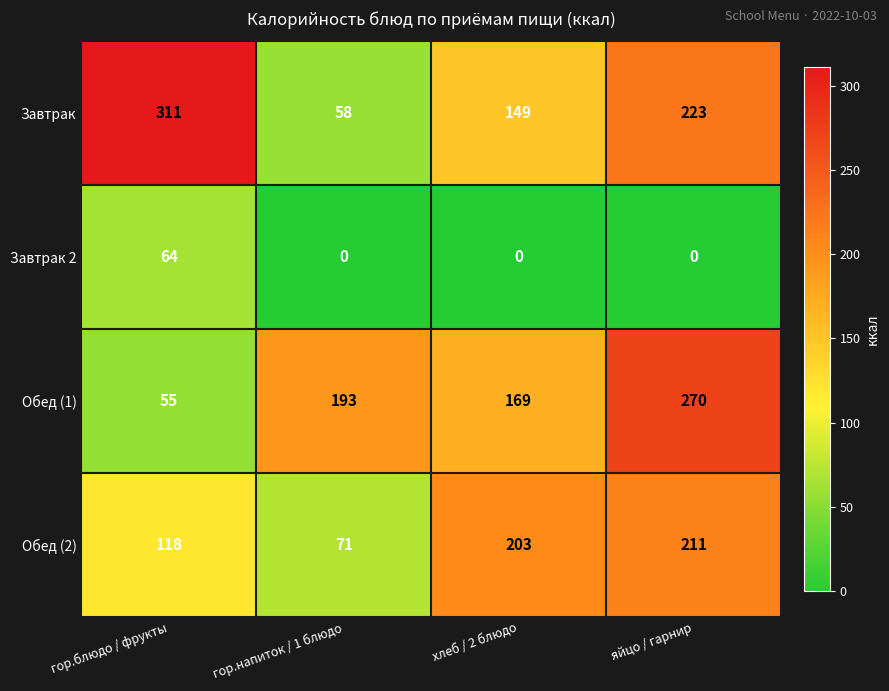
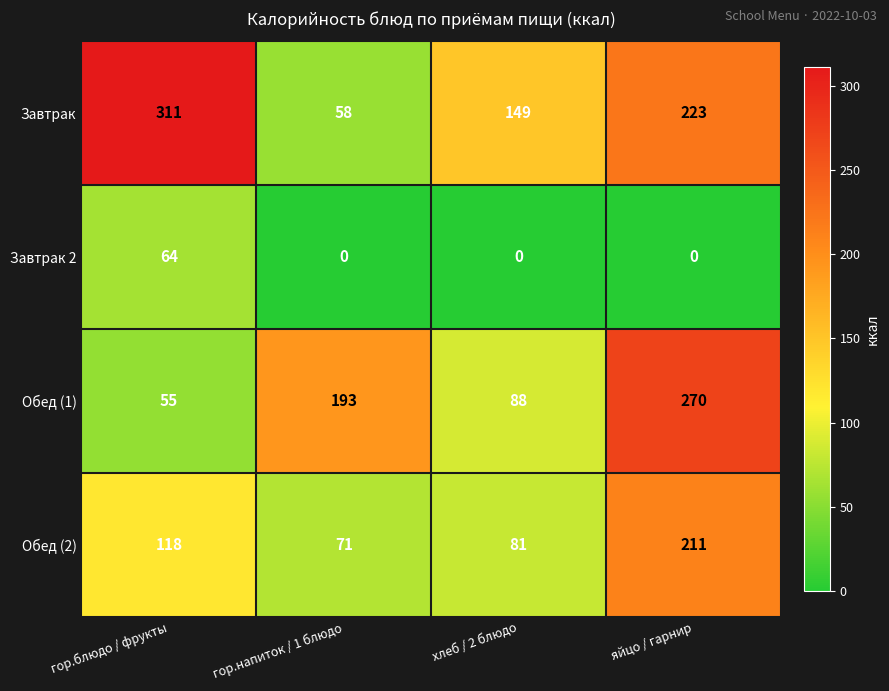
  {
    "Завтрак": {
      "гор.блюдо / фрукты": 311,
      "гор.напиток / 1 блюдо": 58,
      "хлеб / 2 блюдо": 149,
      "яйцо / гарнир": 223
    },
    "Завтрак 2": {
      "гор.блюдо / фрукты": 64,
      "гор.напиток / 1 блюдо": 0,
      "хлеб / 2 блюдо": 0,
      "яйцо / гарнир": 0
    },
    "Обед (1)": {
      "гор.блюдо / фрукты": 55,
      "гор.напиток / 1 блюдо": 193,
-     "хлеб / 2 блюдо": 169,
+     "хлеб / 2 блюдо": 88,
      "яйцо / гарнир": 270
    },
    "Обед (2)": {
      "гор.блюдо / фрукты": 118,
      "гор.напиток / 1 блюдо": 71,
-     "хлеб / 2 блюдо": 203,
+     "хлеб / 2 блюдо": 81,
      "яйцо / гарнир": 211
    }
  }
